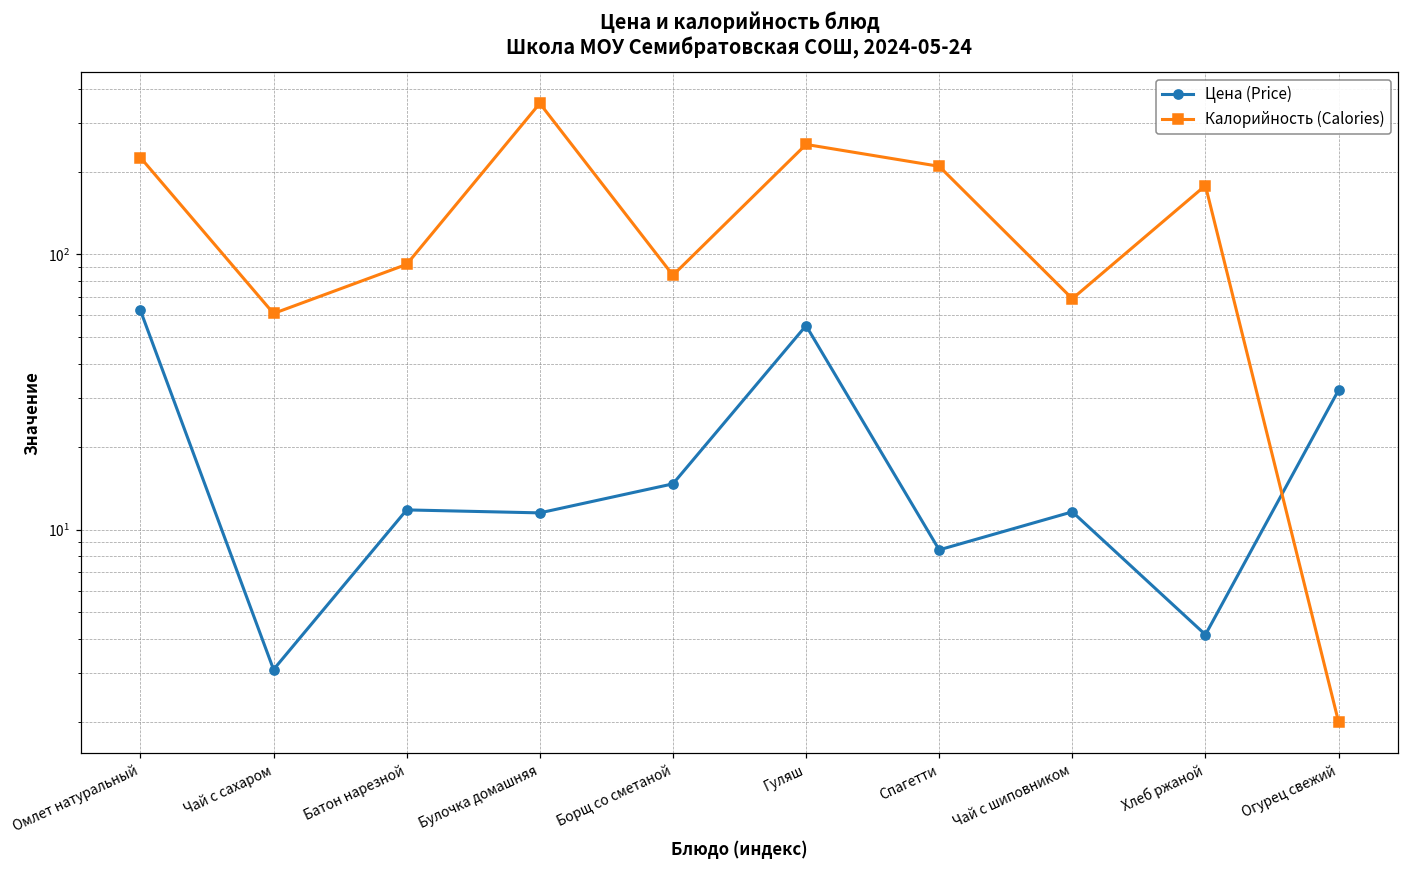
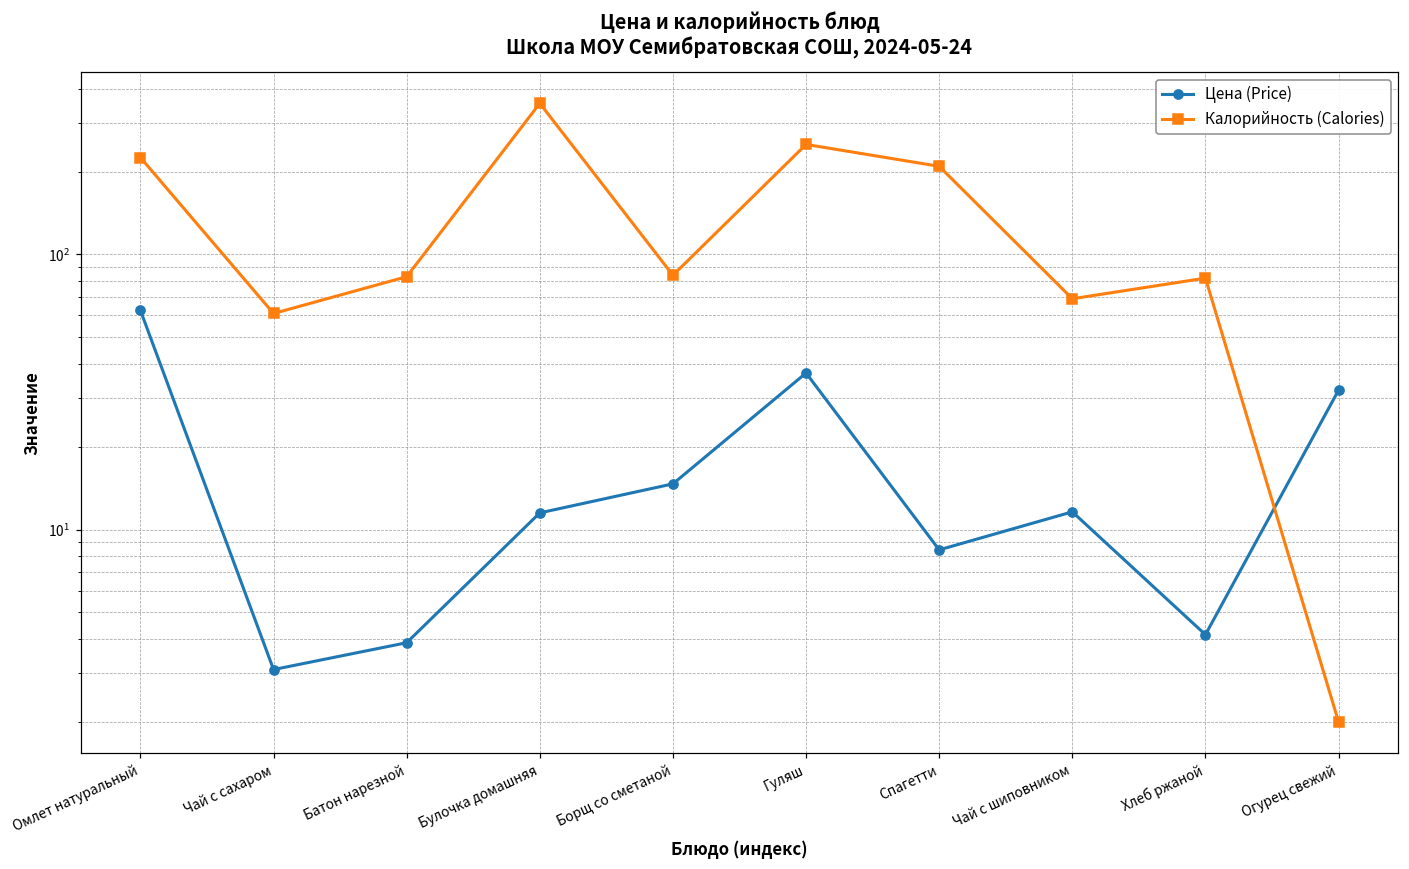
  {
    "Цена (Price)": {
      "Омлет натуральный": 63,
      "Чай с сахаром": 3.1,
-     "Батон нарезной": 12,
+     "Батон нарезной": 3.9,
      "Булочка домашняя": 12,
      "Борщ со сметаной": 15,
-     "Гуляш": 55,
+     "Гуляш": 37,
      "Спагетти": 8.4,
      "Чай с шиповником": 12,
      "Хлеб ржаной": 4.2,
      "Огурец свежий": 32
    },
    "Калорийность (Calories)": {
      "Омлет натуральный": 230,
      "Чай с сахаром": 61,
-     "Батон нарезной": 92,
+     "Батон нарезной": 83,
      "Булочка домашняя": 350,
      "Борщ со сметаной": 84,
      "Гуляш": 250,
      "Спагетти": 210,
      "Чай с шиповником": 69,
-     "Хлеб ржаной": 180,
+     "Хлеб ржаной": 82,
      "Огурец свежий": 2
    }
  }
